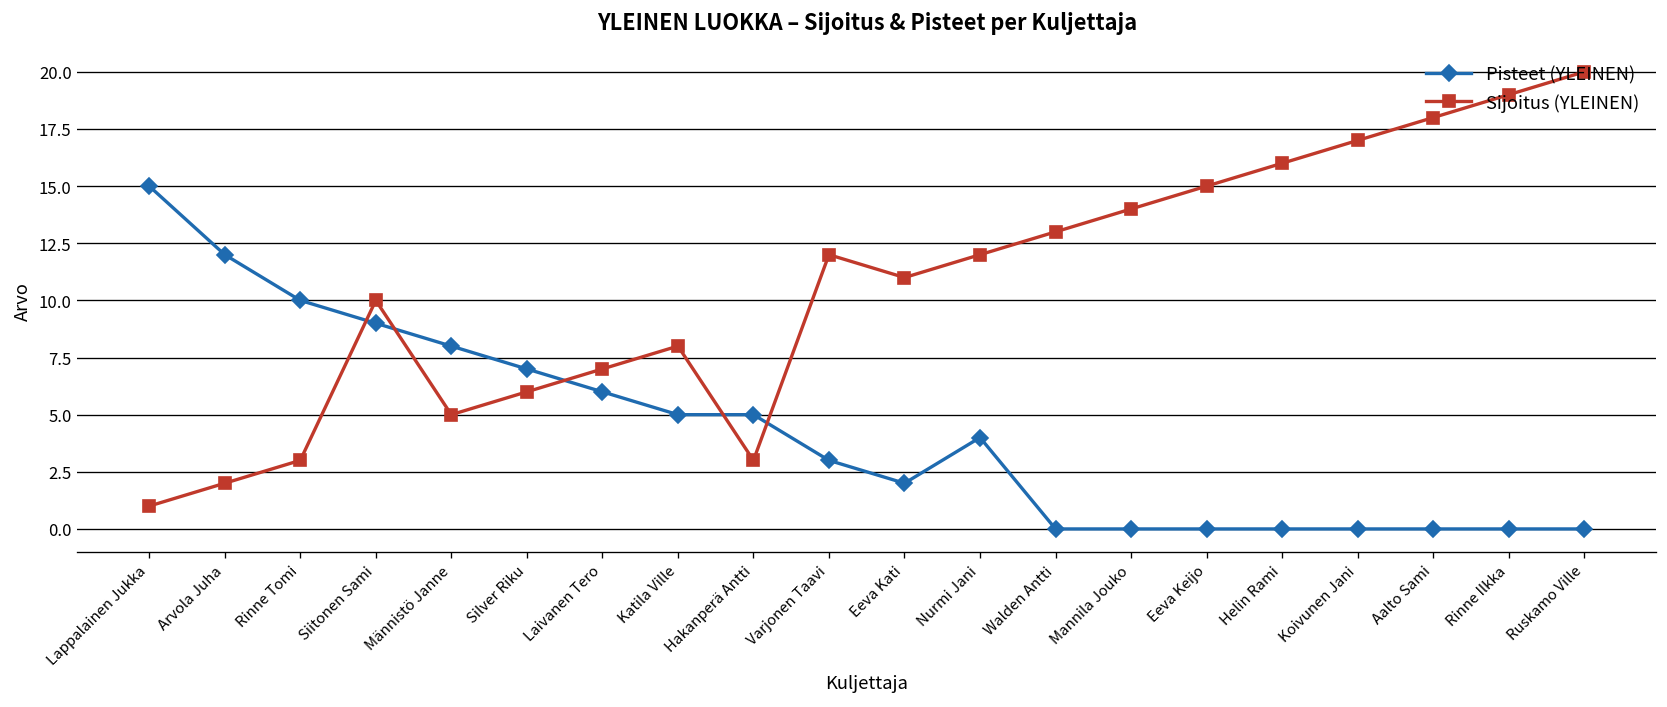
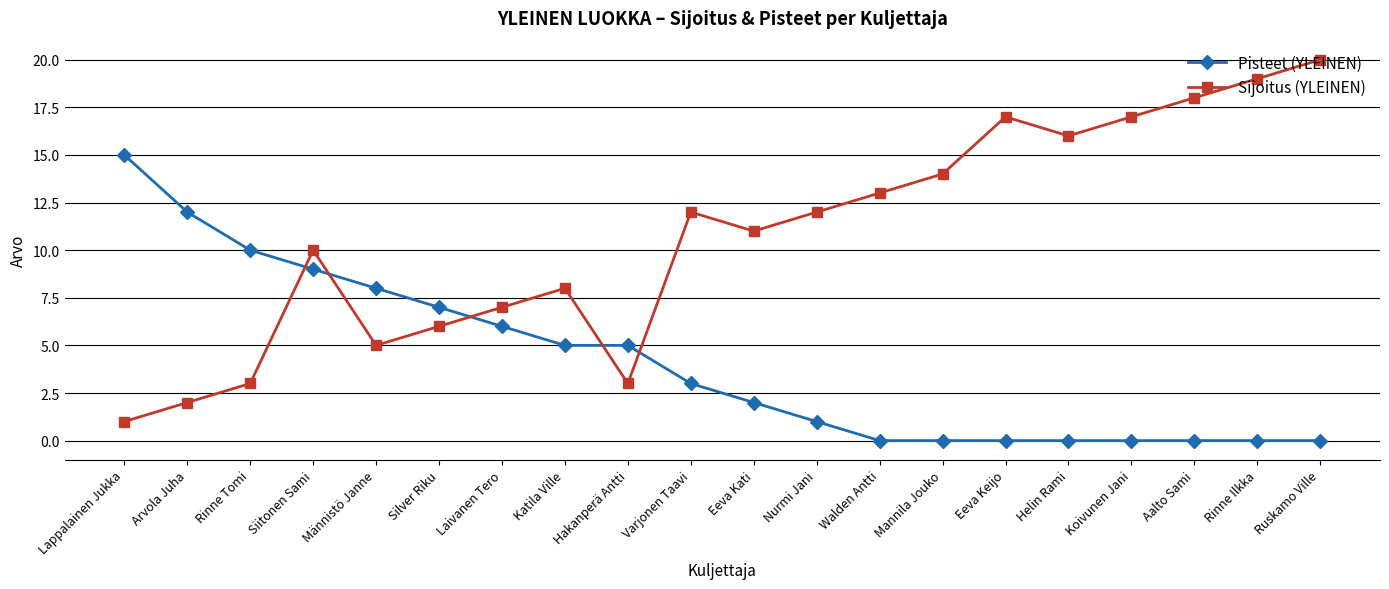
  {
    "Pisteet (YLEINEN)": {
      "Lappalainen Jukka": 15,
      "Arvola Juha": 12,
      "Rinne Tomi": 10,
      "Siitonen Sami": 9,
      "Männistö Janne": 8,
      "Silver Riku": 7,
      "Laivanen Tero": 6,
      "Katila Ville": 5,
      "Hakanperä Antti": 5,
      "Varjonen Taavi": 3,
      "Eeva Kati": 2,
-     "Nurmi Jani": 4,
+     "Nurmi Jani": 1,
      "Walden Antti": 0,
      "Mannila Jouko": 0,
      "Eeva Keijo": 0,
      "Helin Rami": 0,
      "Koivunen Jani": 0,
      "Aalto Sami": 0,
      "Rinne Ilkka": 0,
      "Ruskamo Ville": 0
    },
    "Sijoitus (YLEINEN)": {
      "Lappalainen Jukka": 1,
      "Arvola Juha": 2,
      "Rinne Tomi": 3,
      "Siitonen Sami": 10,
      "Männistö Janne": 5,
      "Silver Riku": 6,
      "Laivanen Tero": 7,
      "Katila Ville": 8,
      "Hakanperä Antti": 3,
      "Varjonen Taavi": 12,
      "Eeva Kati": 11,
      "Nurmi Jani": 12,
      "Walden Antti": 13,
      "Mannila Jouko": 14,
-     "Eeva Keijo": 15,
+     "Eeva Keijo": 17,
      "Helin Rami": 16,
      "Koivunen Jani": 17,
      "Aalto Sami": 18,
      "Rinne Ilkka": 19,
      "Ruskamo Ville": 20
    }
  }
